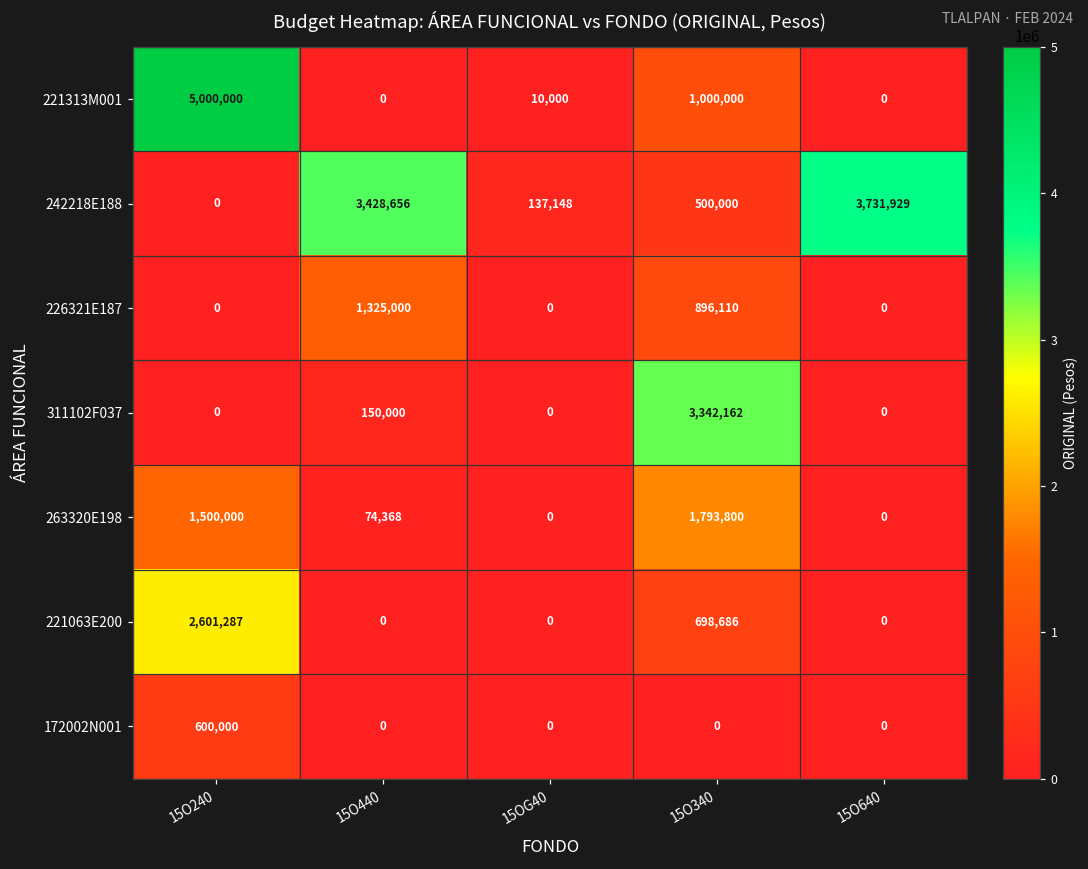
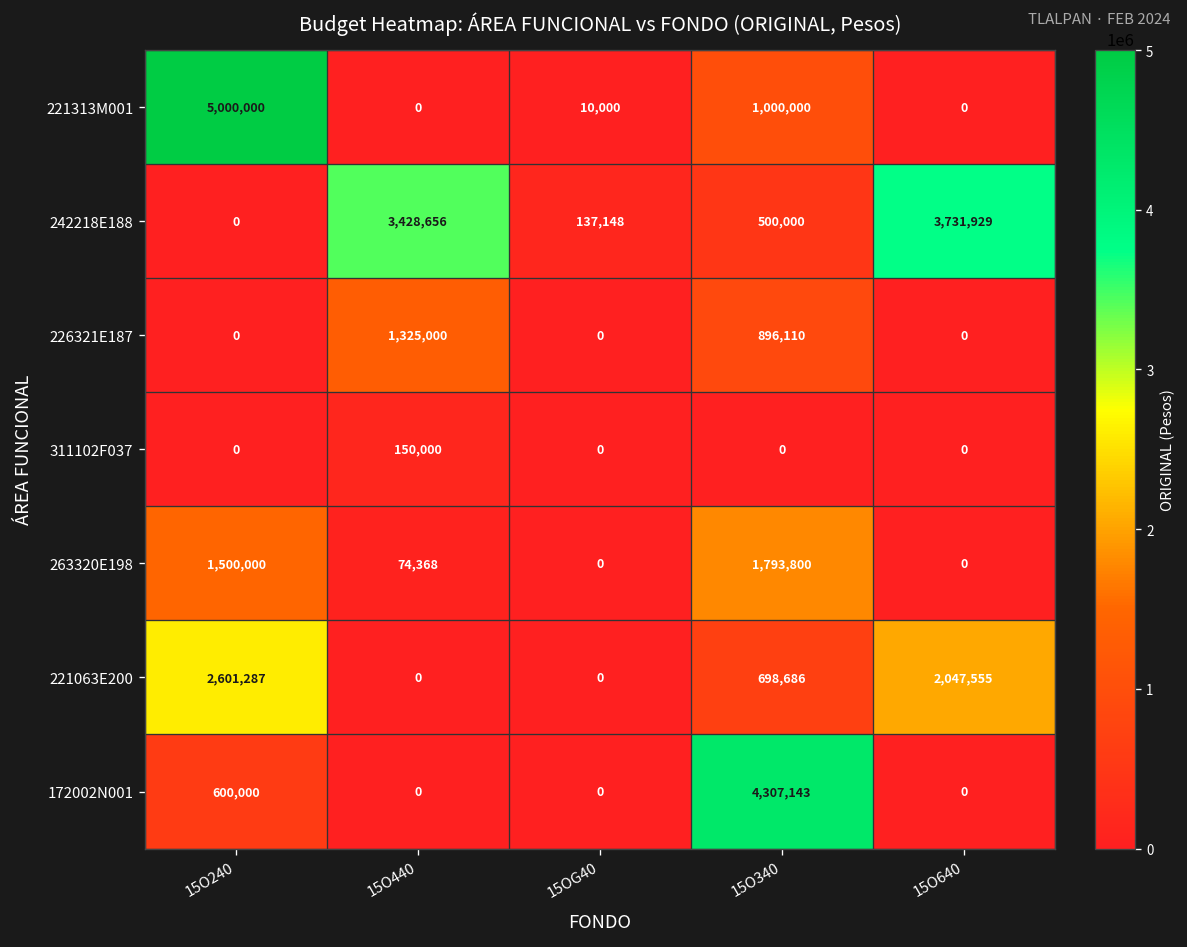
  {
    "221313M001": {
      "15O240": "5,000,000",
      "15O440": "0",
      "15OG40": "10,000",
      "15O340": "1,000,000",
      "15O640": "0"
    },
    "242218E188": {
      "15O240": "0",
      "15O440": "3,428,656",
      "15OG40": "137,148",
      "15O340": "500,000",
      "15O640": "3,731,929"
    },
    "226321E187": {
      "15O240": "0",
      "15O440": "1,325,000",
      "15OG40": "0",
      "15O340": "896,110",
      "15O640": "0"
    },
    "311102F037": {
      "15O240": "0",
      "15O440": "150,000",
      "15OG40": "0",
-     "15O340": "3,342,162",
+     "15O340": "0",
      "15O640": "0"
    },
    "263320E198": {
      "15O240": "1,500,000",
      "15O440": "74,368",
      "15OG40": "0",
      "15O340": "1,793,800",
      "15O640": "0"
    },
    "221063E200": {
      "15O240": "2,601,287",
      "15O440": "0",
      "15OG40": "0",
      "15O340": "698,686",
-     "15O640": "0"
+     "15O640": "2,047,555"
    },
    "172002N001": {
      "15O240": "600,000",
      "15O440": "0",
      "15OG40": "0",
-     "15O340": "0",
+     "15O340": "4,307,143",
      "15O640": "0"
    }
  }
